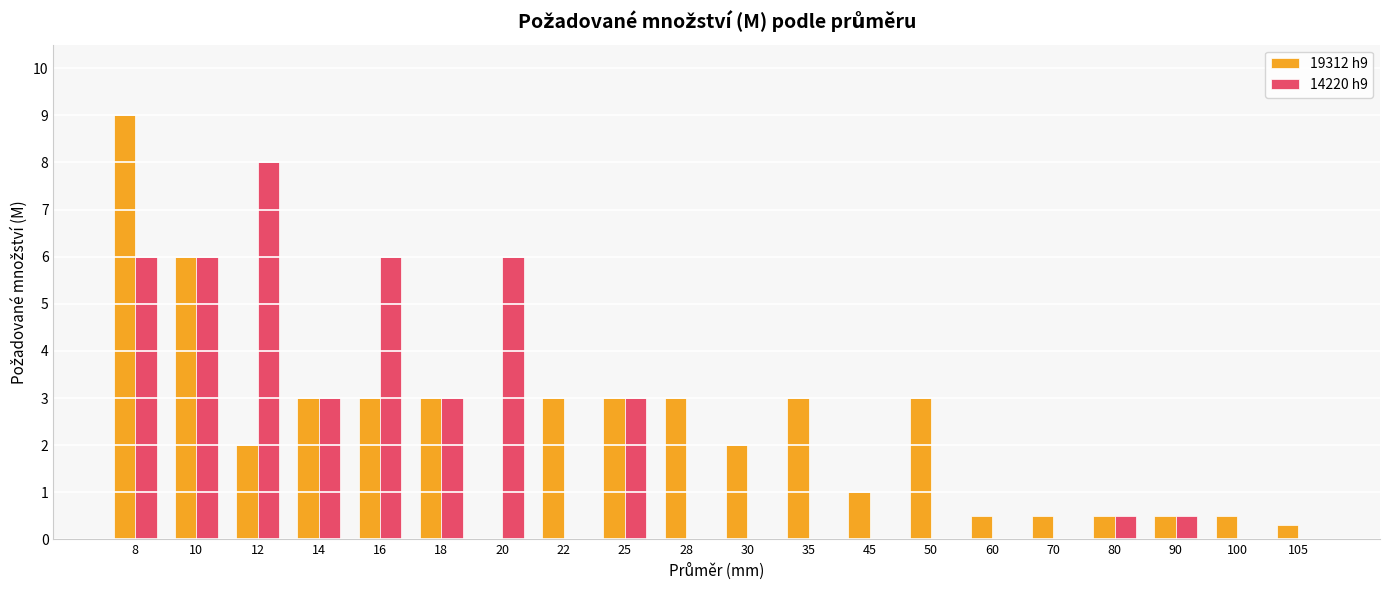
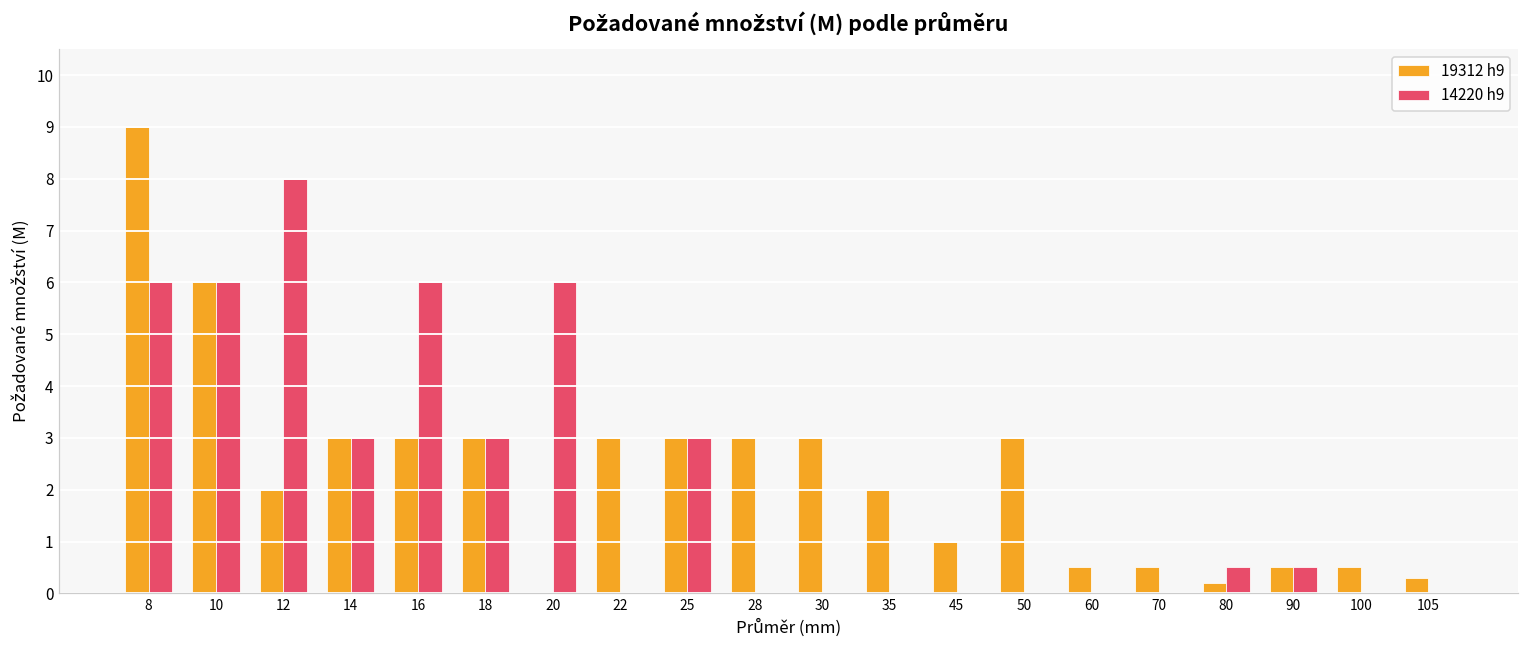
  {
    "19312 h9": {
      "8": 9.0,
      "10": 6.0,
      "12": 2.0,
      "14": 3.0,
      "16": 3.0,
      "18": 3.0,
      "20": 0.0,
      "22": 3.0,
      "25": 3.0,
      "28": 3.0,
-     "30": 2,
-     "35": 3,
+     "30": 3,
+     "35": 2,
      "45": 1.0,
      "50": 3.0,
      "60": 0.5,
      "70": 0.5,
-     "80": 0.5,
+     "80": 0.2,
      "90": 0.5,
      "100": 0.5,
      "105": 0.3
    },
    "14220 h9": {
      "8": 6.0,
      "10": 6.0,
      "12": 8.0,
      "14": 3.0,
      "16": 6.0,
      "18": 3.0,
      "20": 6.0,
      "22": 0.0,
      "25": 3.0,
      "28": 0.0,
      "30": 0.0,
      "35": 0.0,
      "45": 0.0,
      "50": 0.0,
      "60": 0.0,
      "70": 0.0,
      "80": 0.5,
      "90": 0.5,
      "100": 0.0,
      "105": 0.0
    }
  }
